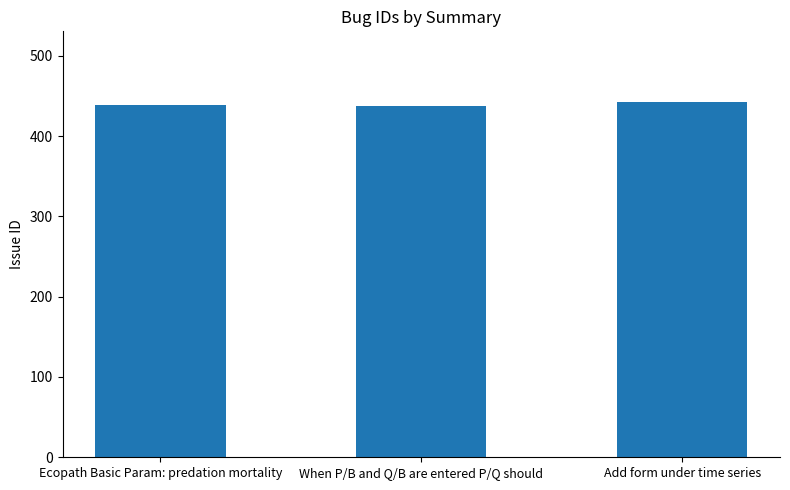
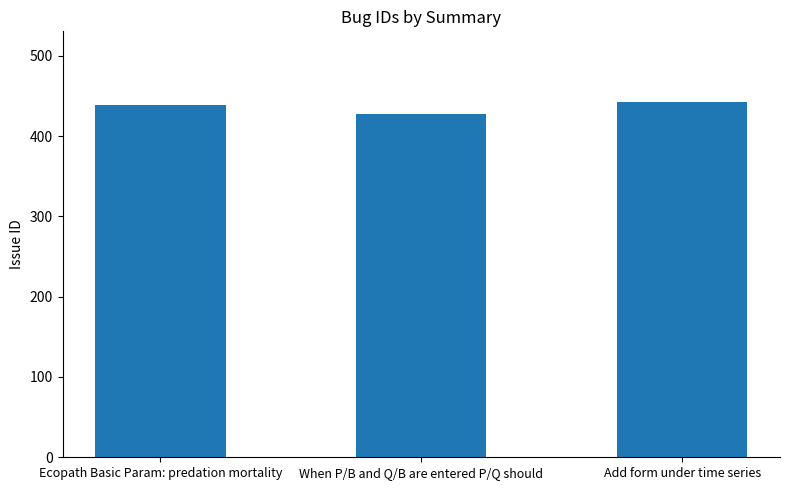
  {
    "Ecopath Basic Param: predation mortality": 440,
-   "When P/B and Q/B are entered P/Q should": 440,
+   "When P/B and Q/B are entered P/Q should": 430,
    "Add form under time series": 440
  }
